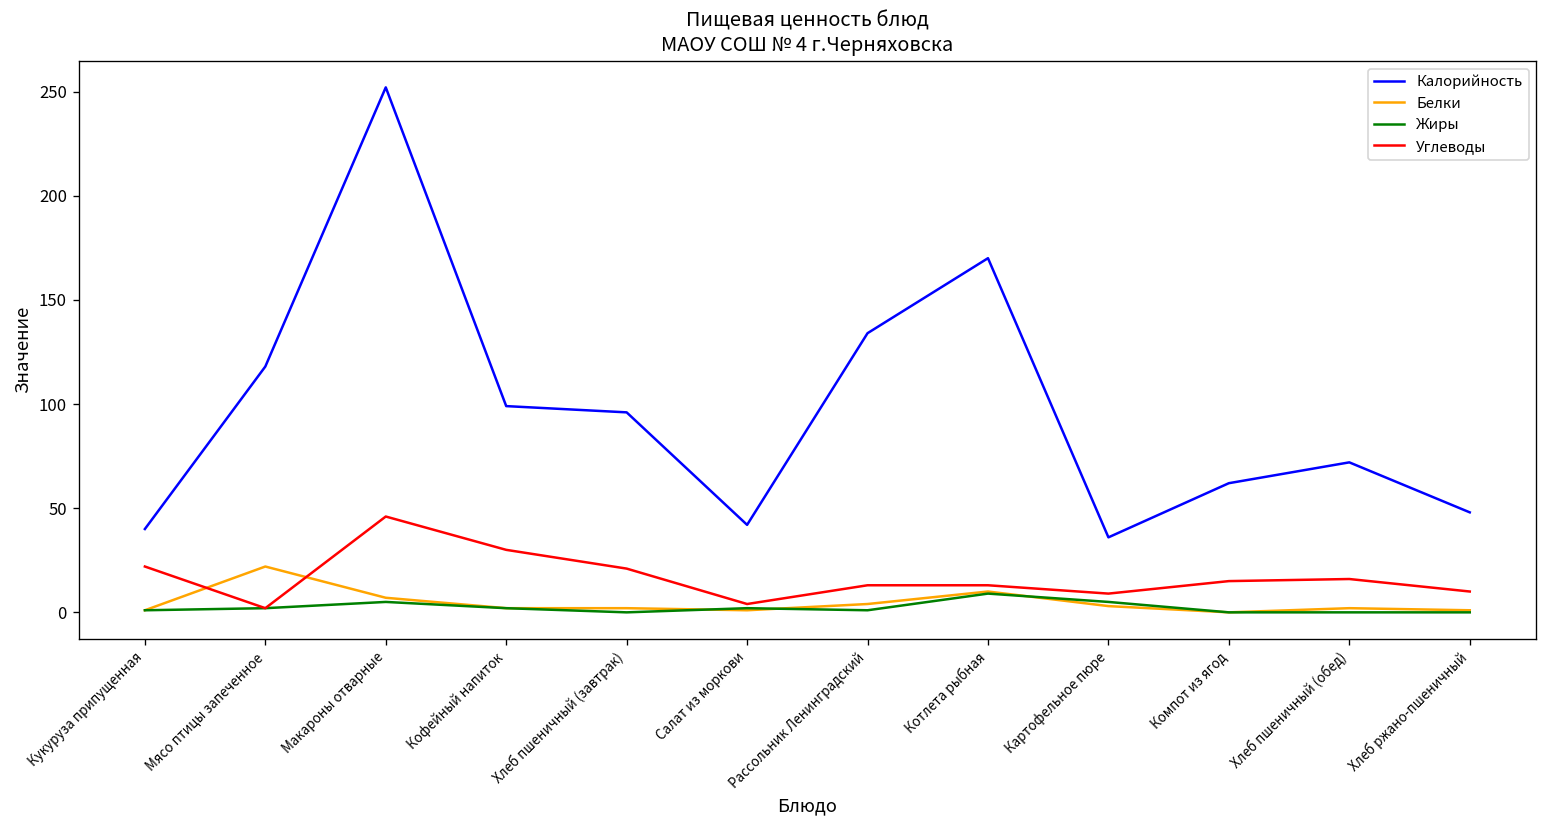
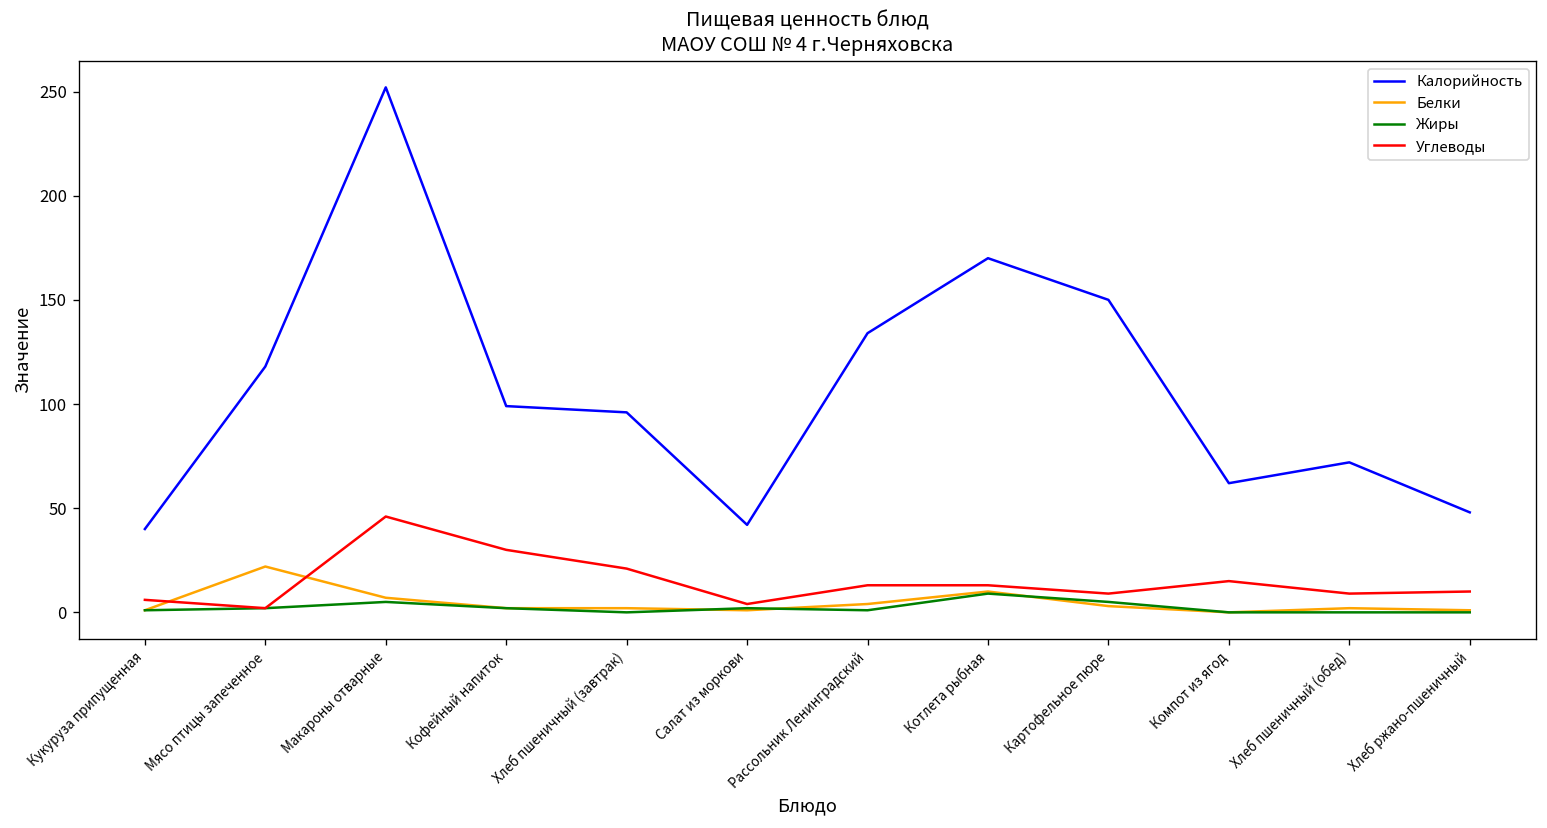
  {
    "Калорийность": {
      "Кукуруза припущенная": 40,
      "Мясо птицы запеченное": 118,
      "Макароны отварные": 252,
      "Кофейный напиток": 99,
      "Хлеб пшеничный (завтрак)": 96,
      "Салат из моркови": 42,
      "Рассольник Ленинградский": 134,
      "Котлета рыбная": 170,
-     "Картофельное пюре": 36,
+     "Картофельное пюре": 150,
      "Компот из ягод": 62,
      "Хлеб пшеничный (обед)": 72,
      "Хлеб ржано-пшеничный": 48
    },
    "Белки": {
      "Мясо птицы запеченное": 22,
      "Макароны отварные": 7,
      "Хлеб пшеничный (завтрак)": 2,
      "Рассольник Ленинградский": 4,
      "Картофельное пюре": 3,
      "Хлеб пшеничный (обед)": 2
    },
    "Жиры": {
      "Макароны отварные": 5,
      "Хлеб пшеничный (завтрак)": 0,
      "Рассольник Ленинградский": 1,
      "Картофельное пюре": 5,
      "Хлеб пшеничный (обед)": 0
    },
    "Углеводы": {
-     "Кукуруза припущенная": 22,
+     "Кукуруза припущенная": 6,
      "Макароны отварные": 46,
      "Кофейный напиток": 30,
      "Хлеб пшеничный (завтрак)": 21,
      "Салат из моркови": 4,
      "Рассольник Ленинградский": 13,
      "Котлета рыбная": 13,
      "Картофельное пюре": 9,
      "Компот из ягод": 15,
-     "Хлеб пшеничный (обед)": 16,
+     "Хлеб пшеничный (обед)": 9,
      "Хлеб ржано-пшеничный": 10
    }
  }
